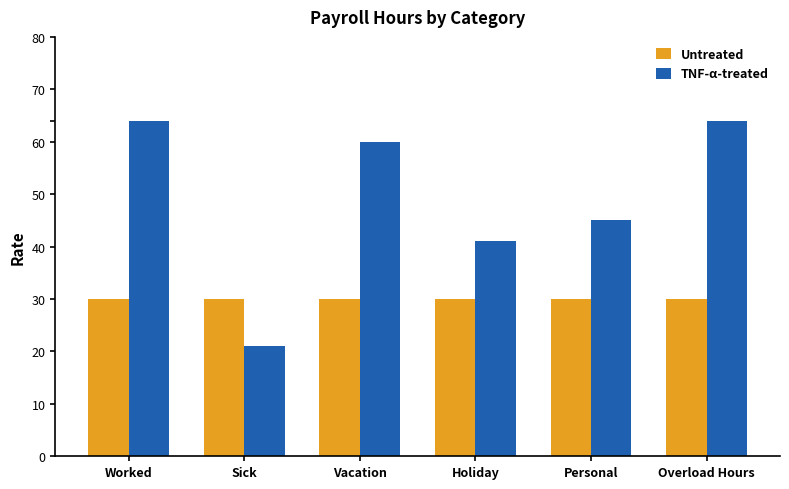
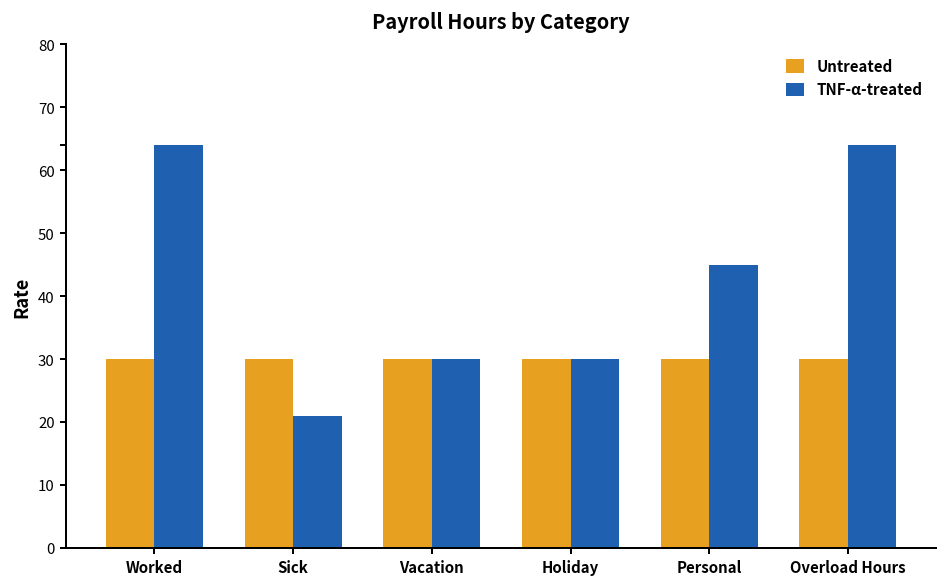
  {
    "Untreated": {
      "Worked": 30,
      "Sick": 30,
      "Vacation": 30,
      "Holiday": 30,
      "Personal": 30,
      "Overload Hours": 30
    },
    "TNF-α-treated": {
      "Worked": 64,
      "Sick": 21,
-     "Vacation": 60,
-     "Holiday": 41,
+     "Vacation": 30,
+     "Holiday": 30,
      "Personal": 45,
      "Overload Hours": 64
    }
  }
